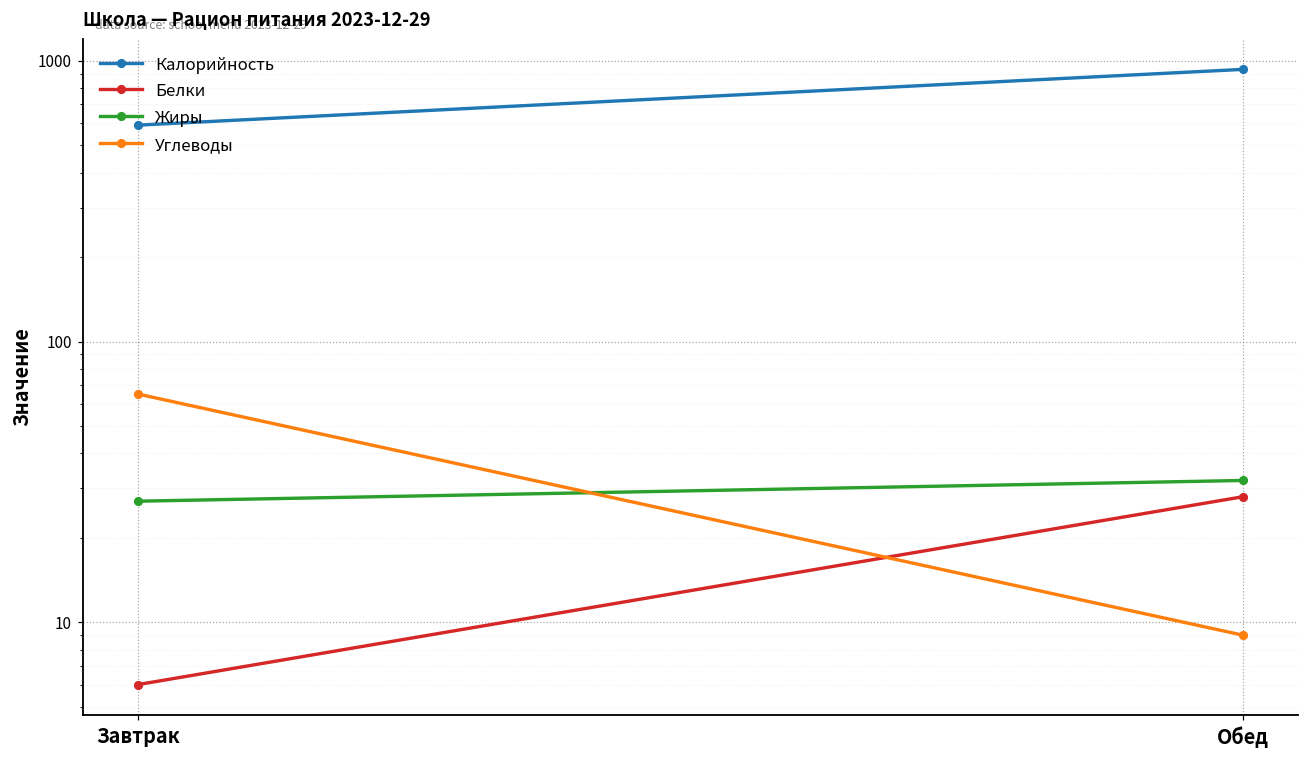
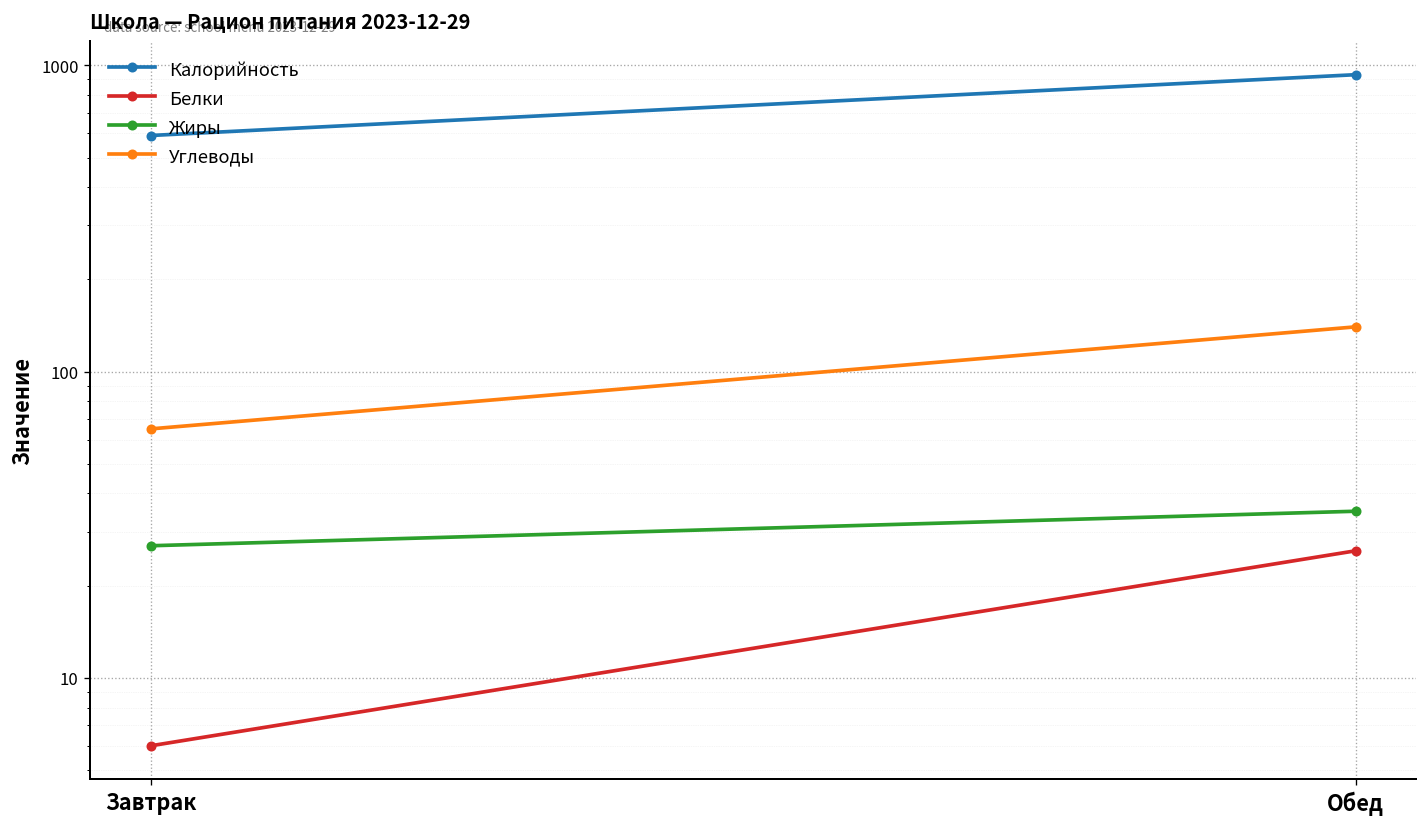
  {
    "Калорийность": {
      "Завтрак": 590,
      "Обед": 930
    },
    "Белки": {
      "Завтрак": 6,
-     "Обед": 28
+     "Обед": 26
    },
    "Жиры": {
      "Завтрак": 27,
-     "Обед": 32
+     "Обед": 35
    },
    "Углеводы": {
      "Завтрак": 65,
-     "Обед": 9
+     "Обед": 140
    }
  }
